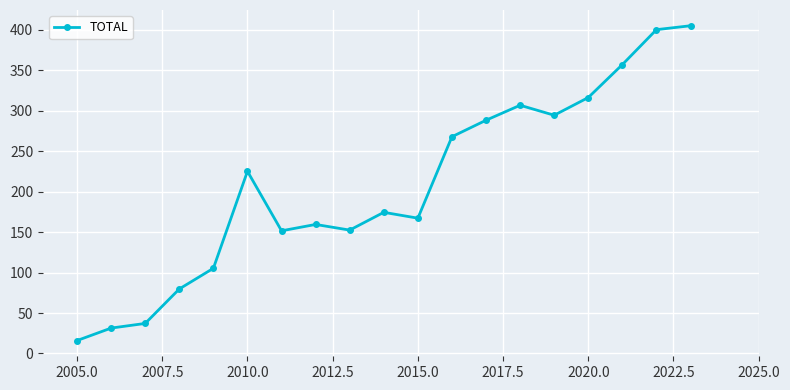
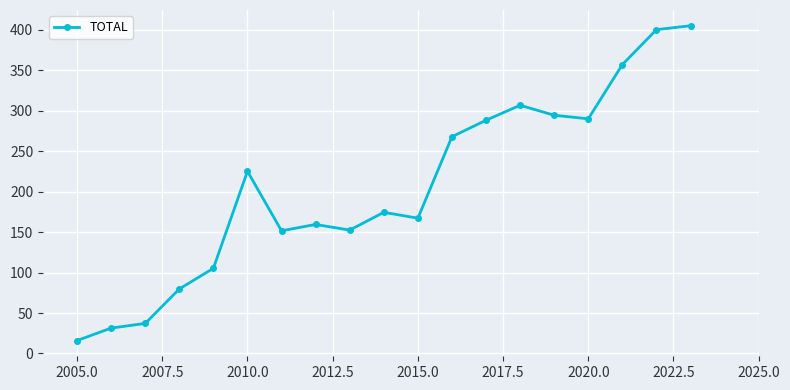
  {
    "2005.0": 20,
    "2010.0": 230,
    "2015.0": 170,
-   "2020.0": 320
+   "2020.0": 290
  }
